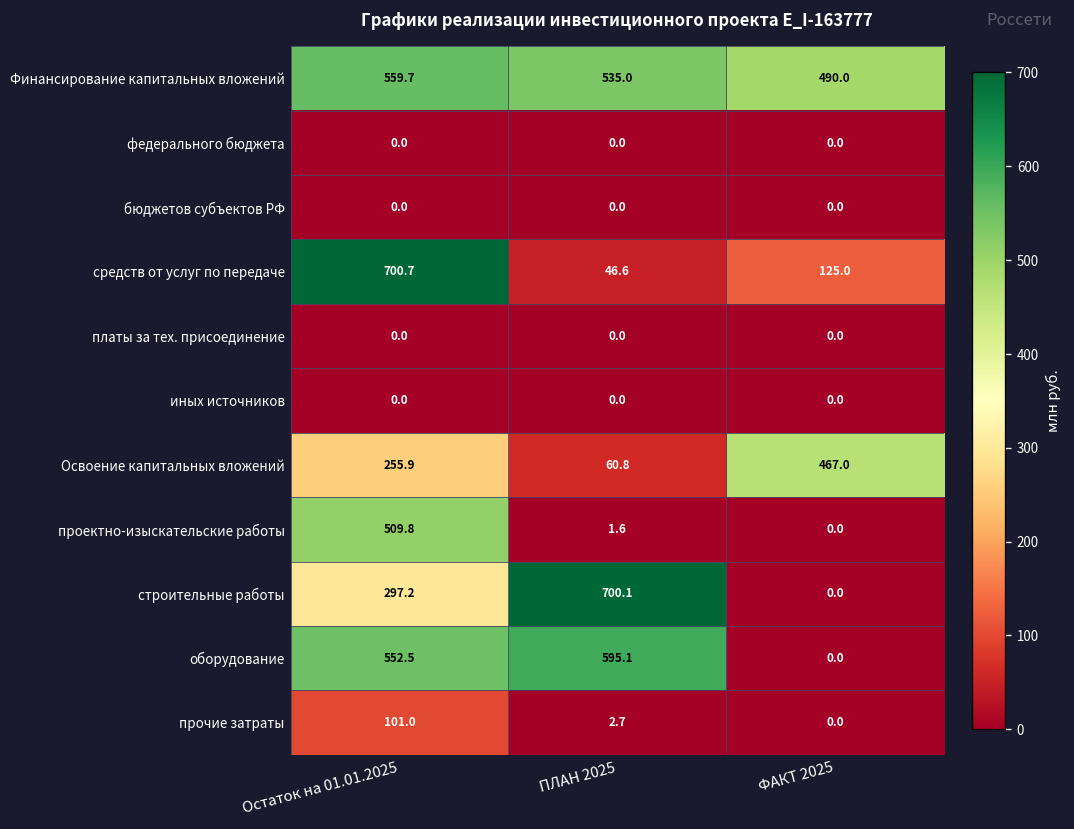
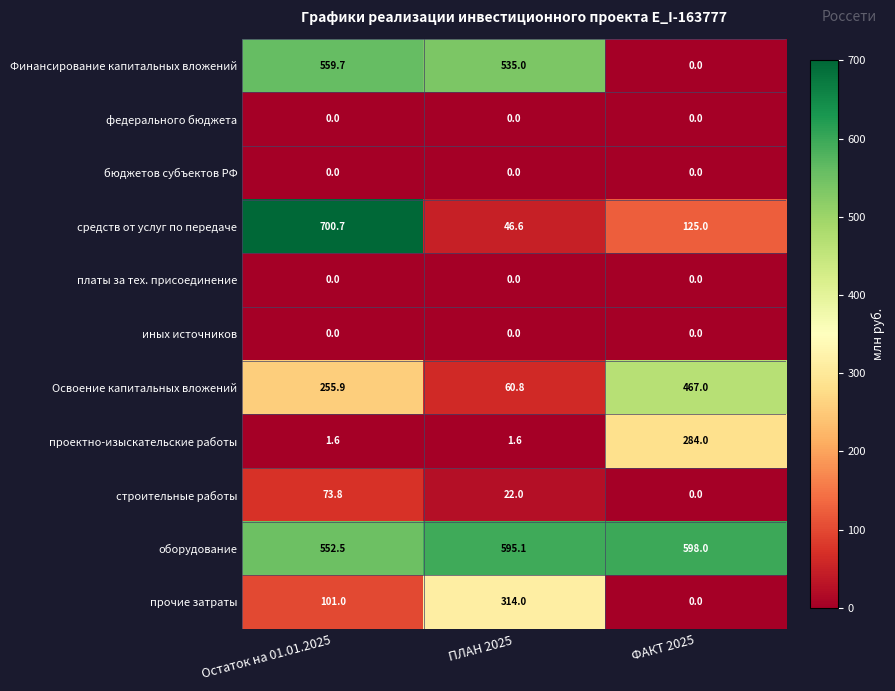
  {
    "Финансирование капитальных вложений": {
      "Остаток на 01.01.2025": 559.7,
      "ПЛАН 2025": 535.0,
-     "ФАКТ 2025": 490.0
+     "ФАКТ 2025": 0.0
    },
    "федерального бюджета": {
      "Остаток на 01.01.2025": 0.0,
      "ПЛАН 2025": 0.0,
      "ФАКТ 2025": 0.0
    },
    "бюджетов субъектов РФ": {
      "Остаток на 01.01.2025": 0.0,
      "ПЛАН 2025": 0.0,
      "ФАКТ 2025": 0.0
    },
    "средств от услуг по передаче": {
      "Остаток на 01.01.2025": 700.7,
      "ПЛАН 2025": 46.6,
      "ФАКТ 2025": 125.0
    },
    "платы за тех. присоединение": {
      "Остаток на 01.01.2025": 0.0,
      "ПЛАН 2025": 0.0,
      "ФАКТ 2025": 0.0
    },
    "иных источников": {
      "Остаток на 01.01.2025": 0.0,
      "ПЛАН 2025": 0.0,
      "ФАКТ 2025": 0.0
    },
    "Освоение капитальных вложений": {
      "Остаток на 01.01.2025": 255.9,
      "ПЛАН 2025": 60.8,
      "ФАКТ 2025": 467.0
    },
    "проектно-изыскательские работы": {
-     "Остаток на 01.01.2025": 509.8,
+     "Остаток на 01.01.2025": 1.6,
      "ПЛАН 2025": 1.6,
-     "ФАКТ 2025": 0.0
+     "ФАКТ 2025": 284.0
    },
    "строительные работы": {
-     "Остаток на 01.01.2025": 297.2,
-     "ПЛАН 2025": 700.1,
+     "Остаток на 01.01.2025": 73.8,
+     "ПЛАН 2025": 22.0,
      "ФАКТ 2025": 0.0
    },
    "оборудование": {
      "Остаток на 01.01.2025": 552.5,
      "ПЛАН 2025": 595.1,
-     "ФАКТ 2025": 0.0
+     "ФАКТ 2025": 598.0
    },
    "прочие затраты": {
      "Остаток на 01.01.2025": 101.0,
-     "ПЛАН 2025": 2.7,
+     "ПЛАН 2025": 314.0,
      "ФАКТ 2025": 0.0
    }
  }
